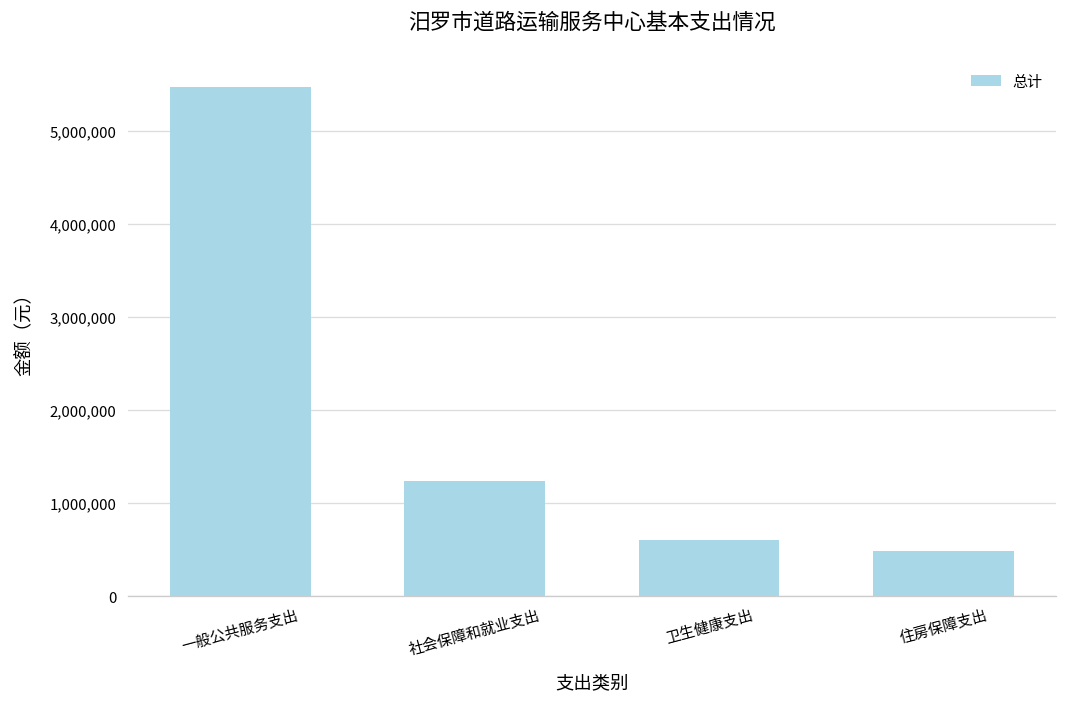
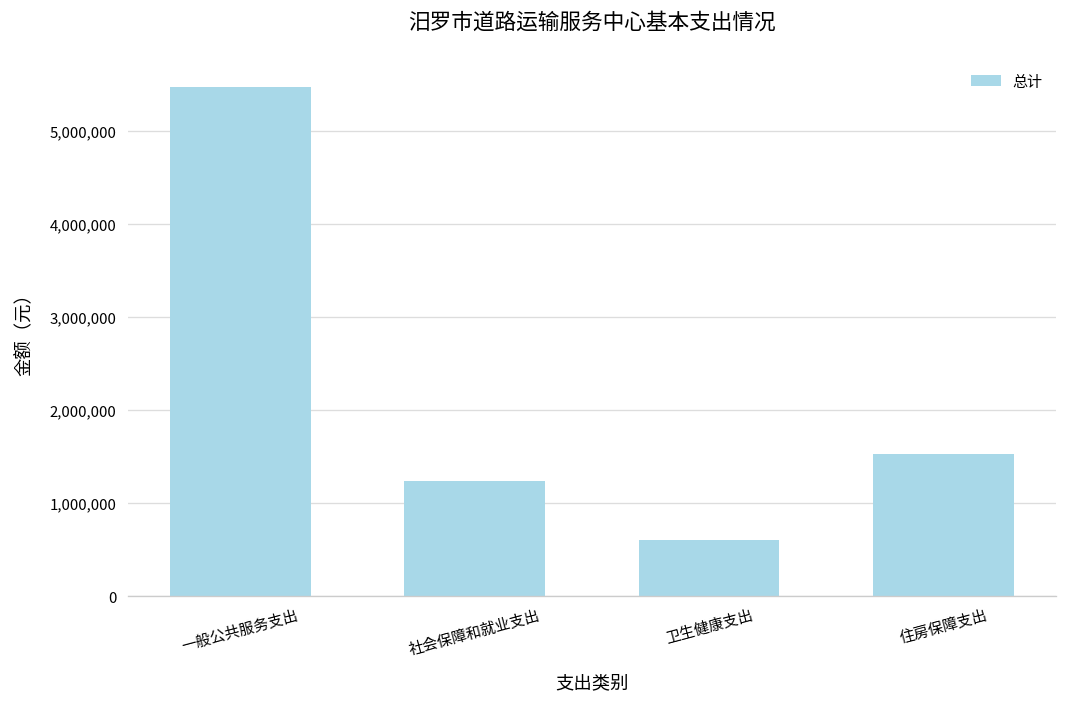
  {
    "一般公共服务支出": "5,500,000",
    "社会保障和就业支出": "1,200,000",
    "卫生健康支出": "600,000",
-   "住房保障支出": "500,000"
+   "住房保障支出": "1,500,000"
  }
